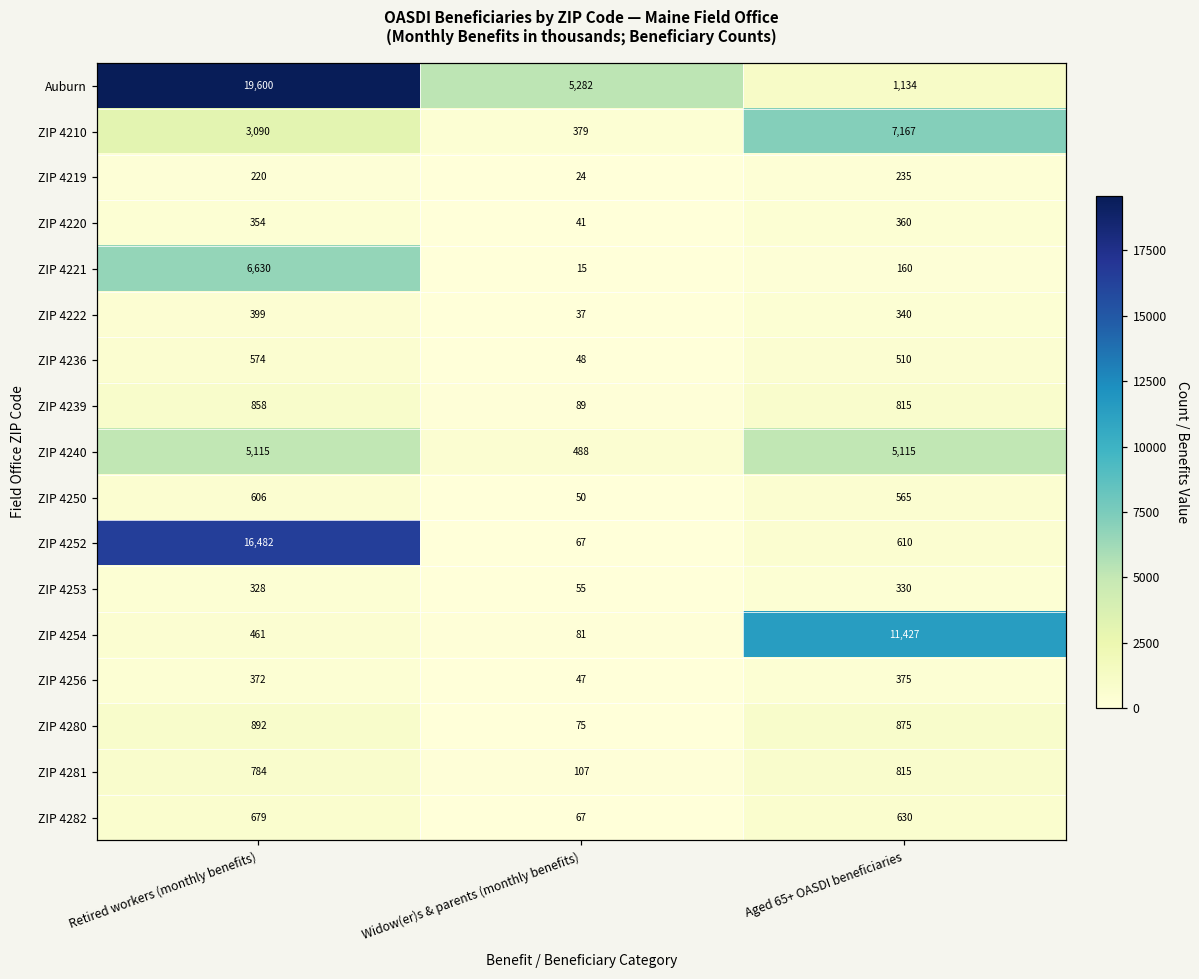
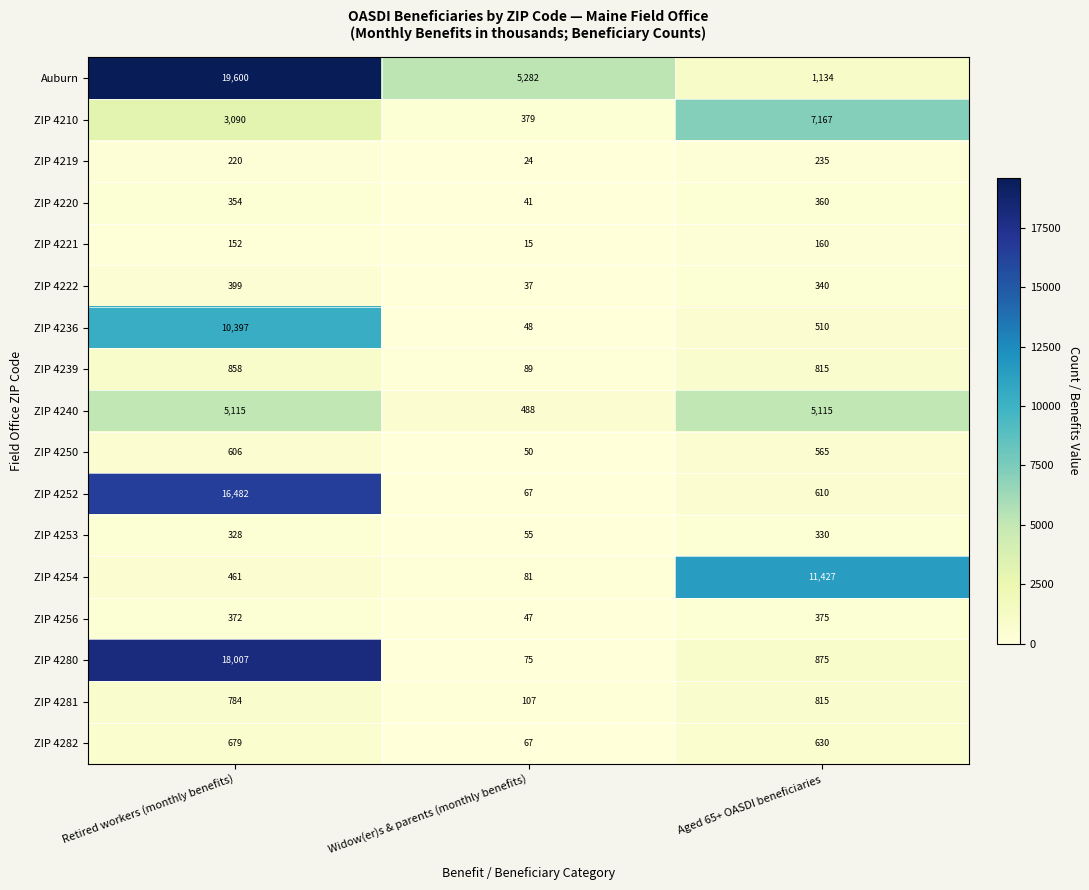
  {
    "Auburn": {
      "Retired workers (monthly benefits)": "19,600",
      "Widow(er)s & parents (monthly benefits)": "5,282",
      "Aged 65+ OASDI beneficiaries": "1,134"
    },
    "ZIP 4210": {
      "Retired workers (monthly benefits)": "3,090",
      "Widow(er)s & parents (monthly benefits)": "379",
      "Aged 65+ OASDI beneficiaries": "7,167"
    },
    "ZIP 4219": {
      "Retired workers (monthly benefits)": "220",
      "Widow(er)s & parents (monthly benefits)": "24",
      "Aged 65+ OASDI beneficiaries": "235"
    },
    "ZIP 4220": {
      "Retired workers (monthly benefits)": "354",
      "Widow(er)s & parents (monthly benefits)": "41",
      "Aged 65+ OASDI beneficiaries": "360"
    },
    "ZIP 4221": {
-     "Retired workers (monthly benefits)": "6,630",
+     "Retired workers (monthly benefits)": "152",
      "Widow(er)s & parents (monthly benefits)": "15",
      "Aged 65+ OASDI beneficiaries": "160"
    },
    "ZIP 4222": {
      "Retired workers (monthly benefits)": "399",
      "Widow(er)s & parents (monthly benefits)": "37",
      "Aged 65+ OASDI beneficiaries": "340"
    },
    "ZIP 4236": {
-     "Retired workers (monthly benefits)": "574",
+     "Retired workers (monthly benefits)": "10,397",
      "Widow(er)s & parents (monthly benefits)": "48",
      "Aged 65+ OASDI beneficiaries": "510"
    },
    "ZIP 4239": {
      "Retired workers (monthly benefits)": "858",
      "Widow(er)s & parents (monthly benefits)": "89",
      "Aged 65+ OASDI beneficiaries": "815"
    },
    "ZIP 4240": {
      "Retired workers (monthly benefits)": "5,115",
      "Widow(er)s & parents (monthly benefits)": "488",
      "Aged 65+ OASDI beneficiaries": "5,115"
    },
    "ZIP 4250": {
      "Retired workers (monthly benefits)": "606",
      "Widow(er)s & parents (monthly benefits)": "50",
      "Aged 65+ OASDI beneficiaries": "565"
    },
    "ZIP 4252": {
      "Retired workers (monthly benefits)": "16,482",
      "Widow(er)s & parents (monthly benefits)": "67",
      "Aged 65+ OASDI beneficiaries": "610"
    },
    "ZIP 4253": {
      "Retired workers (monthly benefits)": "328",
      "Widow(er)s & parents (monthly benefits)": "55",
      "Aged 65+ OASDI beneficiaries": "330"
    },
    "ZIP 4254": {
      "Retired workers (monthly benefits)": "461",
      "Widow(er)s & parents (monthly benefits)": "81",
      "Aged 65+ OASDI beneficiaries": "11,427"
    },
    "ZIP 4256": {
      "Retired workers (monthly benefits)": "372",
      "Widow(er)s & parents (monthly benefits)": "47",
      "Aged 65+ OASDI beneficiaries": "375"
    },
    "ZIP 4280": {
-     "Retired workers (monthly benefits)": "892",
+     "Retired workers (monthly benefits)": "18,007",
      "Widow(er)s & parents (monthly benefits)": "75",
      "Aged 65+ OASDI beneficiaries": "875"
    },
    "ZIP 4281": {
      "Retired workers (monthly benefits)": "784",
      "Widow(er)s & parents (monthly benefits)": "107",
      "Aged 65+ OASDI beneficiaries": "815"
    },
    "ZIP 4282": {
      "Retired workers (monthly benefits)": "679",
      "Widow(er)s & parents (monthly benefits)": "67",
      "Aged 65+ OASDI beneficiaries": "630"
    }
  }
